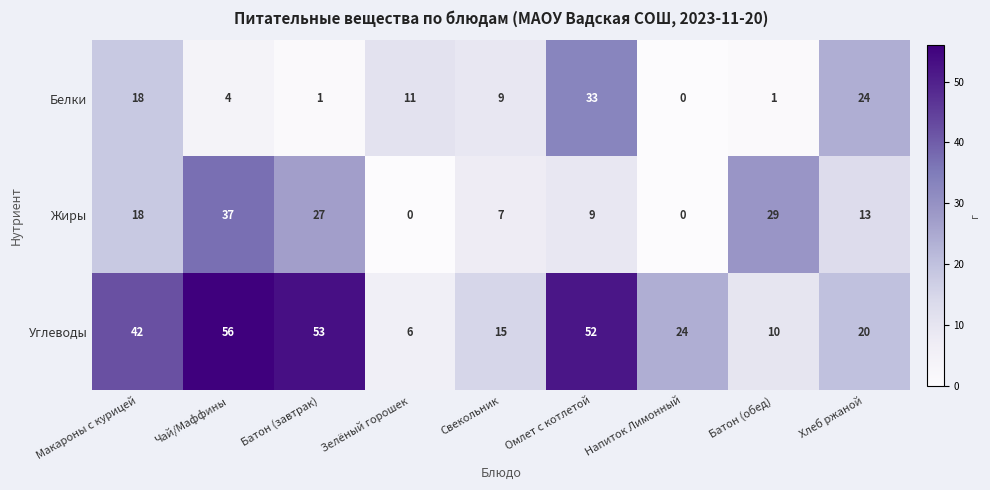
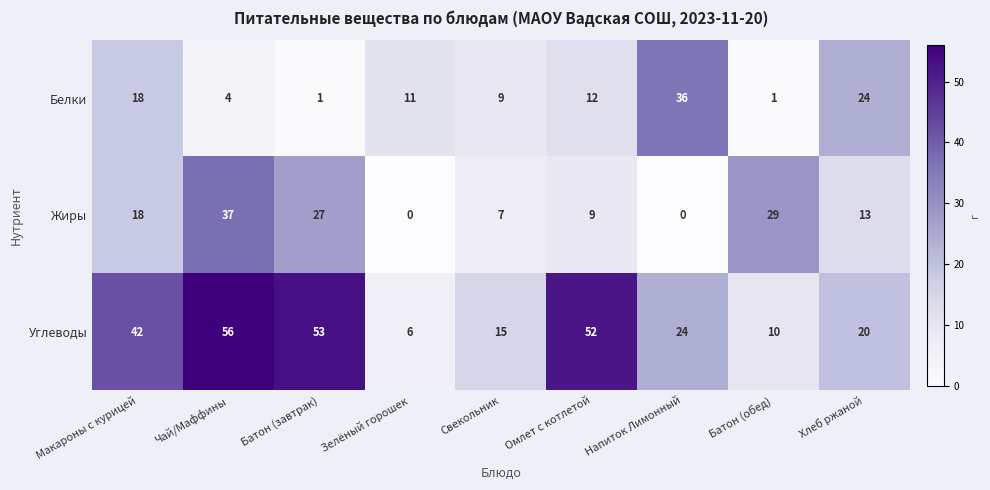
  {
    "Белки": {
      "Макароны с курицей": 18,
      "Чай/Маффины": 4,
      "Батон (завтрак)": 1,
      "Зелёный горошек": 11,
      "Свекольник": 9,
-     "Омлет с котлетой": 33,
-     "Напиток Лимонный": 0,
+     "Омлет с котлетой": 12,
+     "Напиток Лимонный": 36,
      "Батон (обед)": 1,
      "Хлеб ржаной": 24
    },
    "Жиры": {
      "Макароны с курицей": 18,
      "Чай/Маффины": 37,
      "Батон (завтрак)": 27,
      "Зелёный горошек": 0,
      "Свекольник": 7,
      "Омлет с котлетой": 9,
      "Напиток Лимонный": 0,
      "Батон (обед)": 29,
      "Хлеб ржаной": 13
    },
    "Углеводы": {
      "Макароны с курицей": 42,
      "Чай/Маффины": 56,
      "Батон (завтрак)": 53,
      "Зелёный горошек": 6,
      "Свекольник": 15,
      "Омлет с котлетой": 52,
      "Напиток Лимонный": 24,
      "Батон (обед)": 10,
      "Хлеб ржаной": 20
    }
  }
